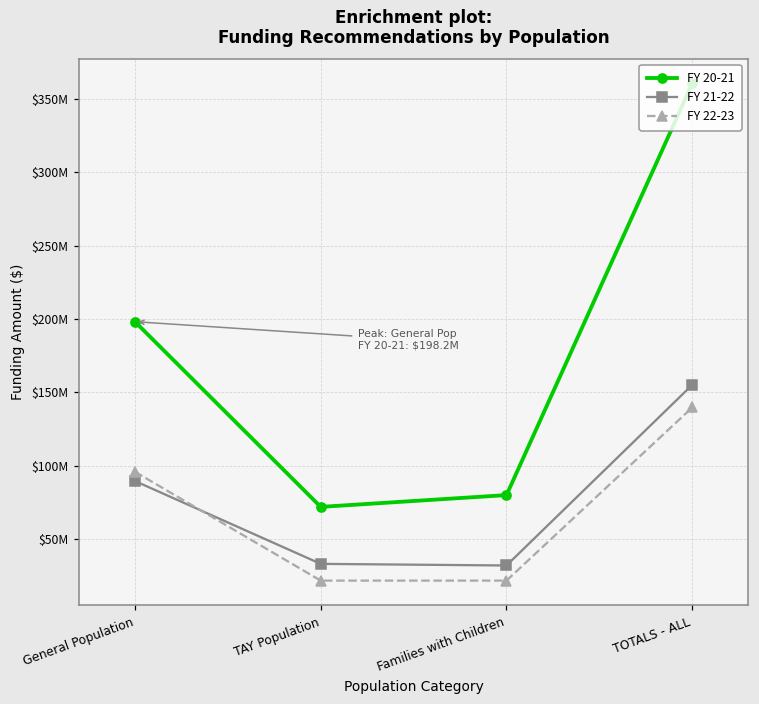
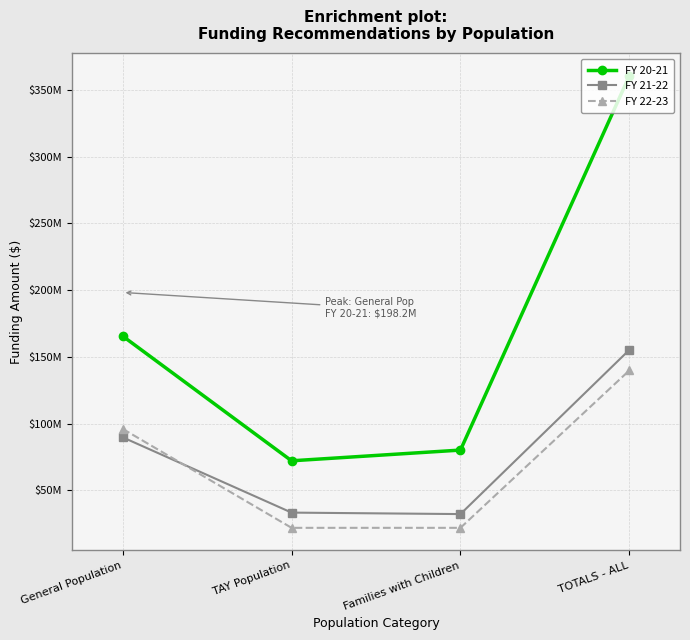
  {
    "FY 20-21": {
-     "General Population": "$198000000",
+     "General Population": "$166000000",
      "TAY Population": "$72000000",
      "Families with Children": "$80000000"
    }
  }
